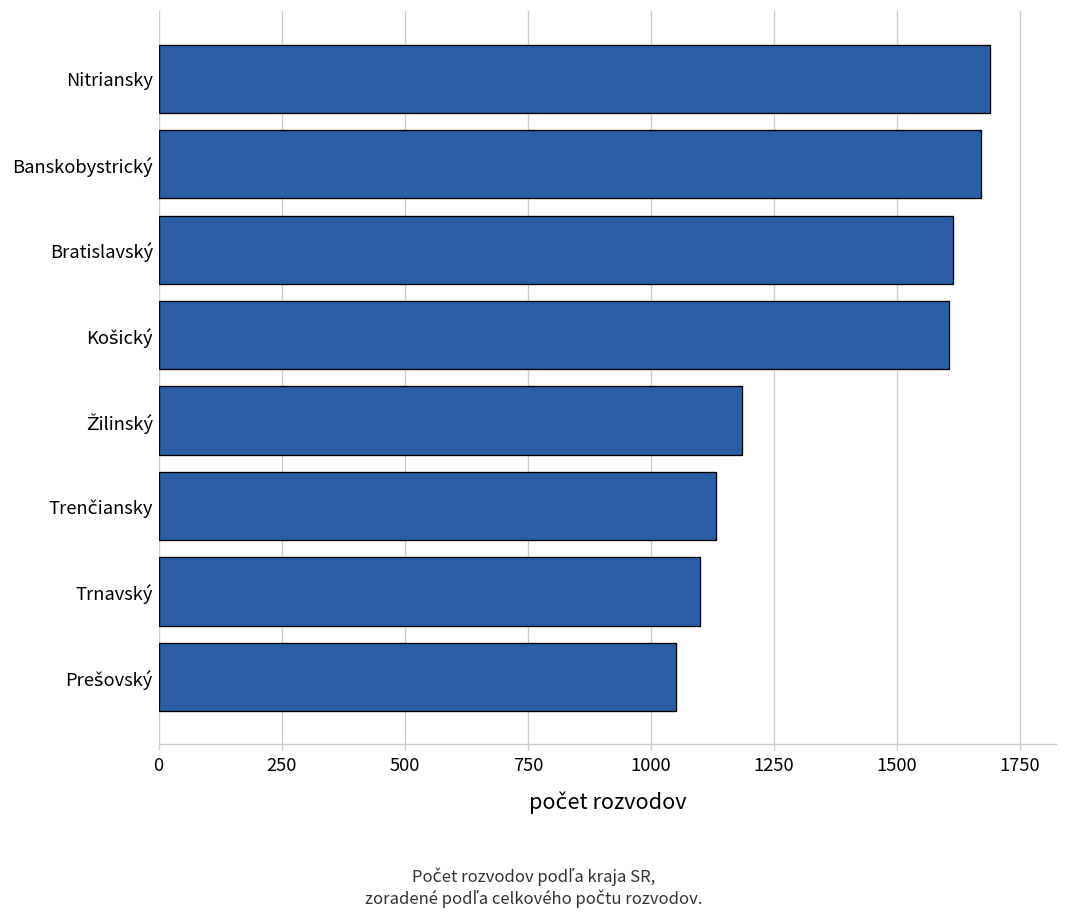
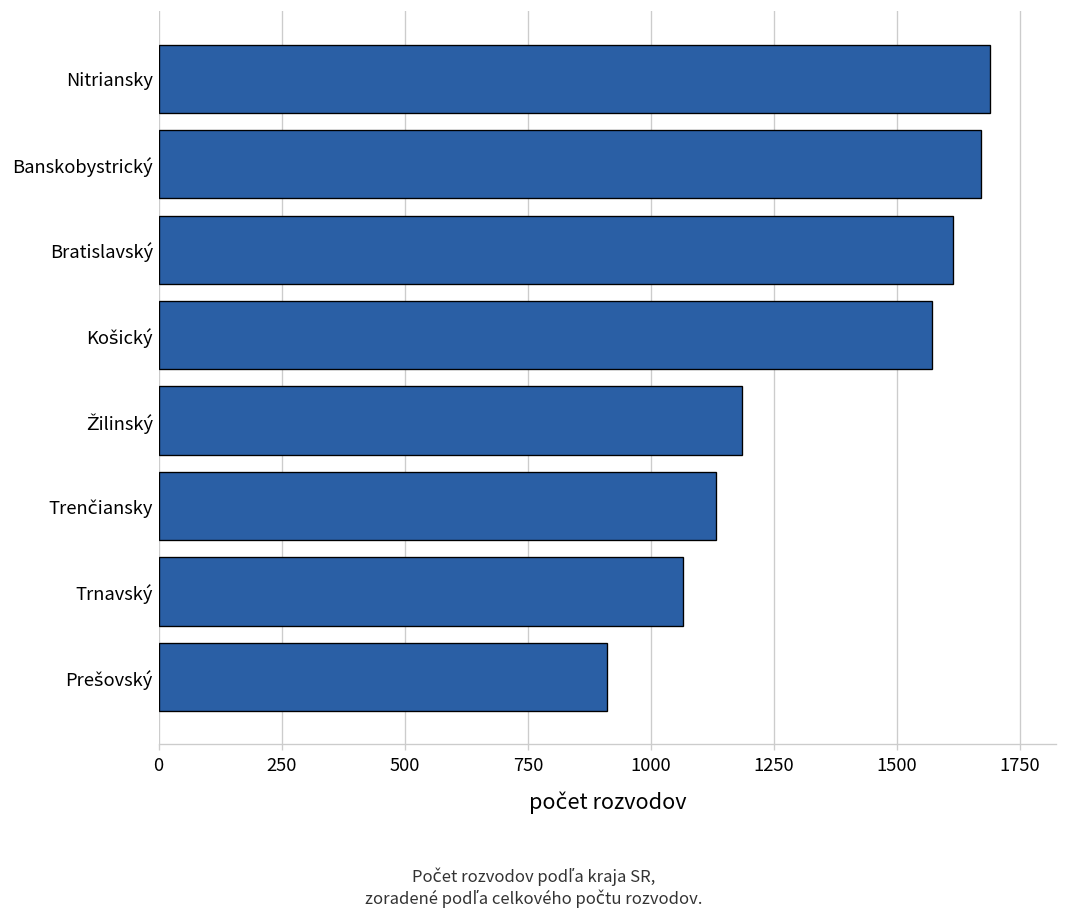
  {
    "Nitriansky": 1690,
    "Banskobystrický": 1670,
    "Bratislavský": 1610,
-   "Košický": 1610,
+   "Košický": 1570,
    "Žilinský": 1190,
    "Trenčiansky": 1130,
-   "Trnavský": 1100,
-   "Prešovský": 1050
+   "Trnavský": 1070,
+   "Prešovský": 910
  }
